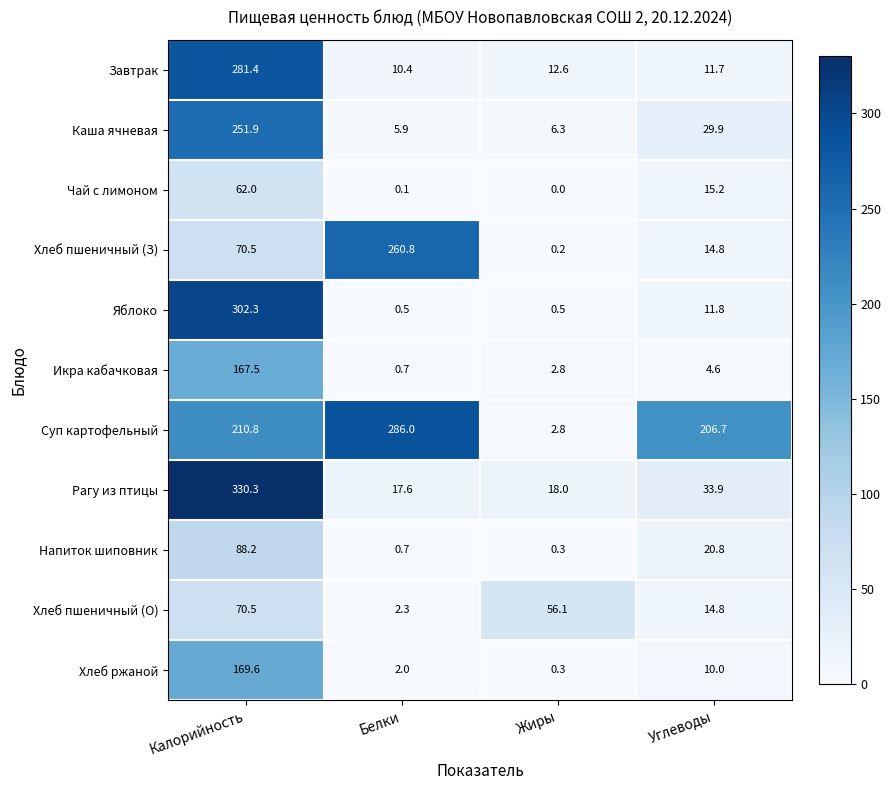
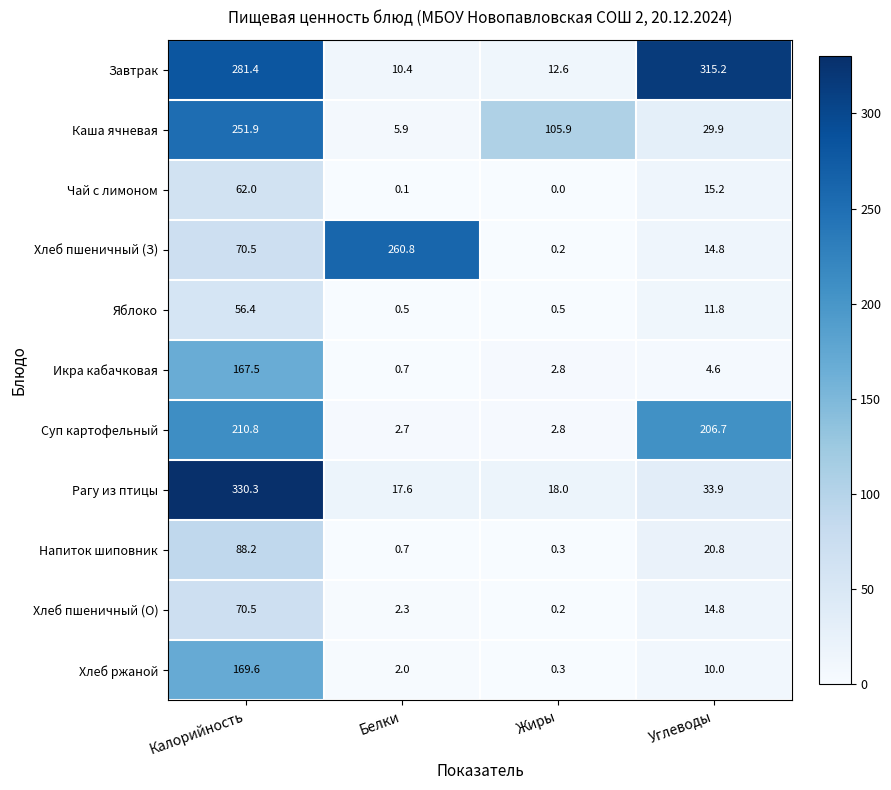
  {
    "Завтрак": {
      "Калорийность": 281.4,
      "Белки": 10.4,
      "Жиры": 12.6,
-     "Углеводы": 11.7
+     "Углеводы": 315.2
    },
    "Каша ячневая": {
      "Калорийность": 251.9,
      "Белки": 5.9,
-     "Жиры": 6.3,
+     "Жиры": 105.9,
      "Углеводы": 29.9
    },
    "Чай с лимоном": {
      "Калорийность": 62.0,
      "Белки": 0.1,
      "Жиры": 0.0,
      "Углеводы": 15.2
    },
    "Хлеб пшеничный (З)": {
      "Калорийность": 70.5,
      "Белки": 260.8,
      "Жиры": 0.2,
      "Углеводы": 14.8
    },
    "Яблоко": {
-     "Калорийность": 302.3,
+     "Калорийность": 56.4,
      "Белки": 0.5,
      "Жиры": 0.5,
      "Углеводы": 11.8
    },
    "Икра кабачковая": {
      "Калорийность": 167.5,
      "Белки": 0.7,
      "Жиры": 2.8,
      "Углеводы": 4.6
    },
    "Суп картофельный": {
      "Калорийность": 210.8,
-     "Белки": 286.0,
+     "Белки": 2.7,
      "Жиры": 2.8,
      "Углеводы": 206.7
    },
    "Рагу из птицы": {
      "Калорийность": 330.3,
      "Белки": 17.6,
      "Жиры": 18.0,
      "Углеводы": 33.9
    },
    "Напиток шиповник": {
      "Калорийность": 88.2,
      "Белки": 0.7,
      "Жиры": 0.3,
      "Углеводы": 20.8
    },
    "Хлеб пшеничный (О)": {
      "Калорийность": 70.5,
      "Белки": 2.3,
-     "Жиры": 56.1,
+     "Жиры": 0.2,
      "Углеводы": 14.8
    },
    "Хлеб ржаной": {
      "Калорийность": 169.6,
      "Белки": 2.0,
      "Жиры": 0.3,
      "Углеводы": 10.0
    }
  }
